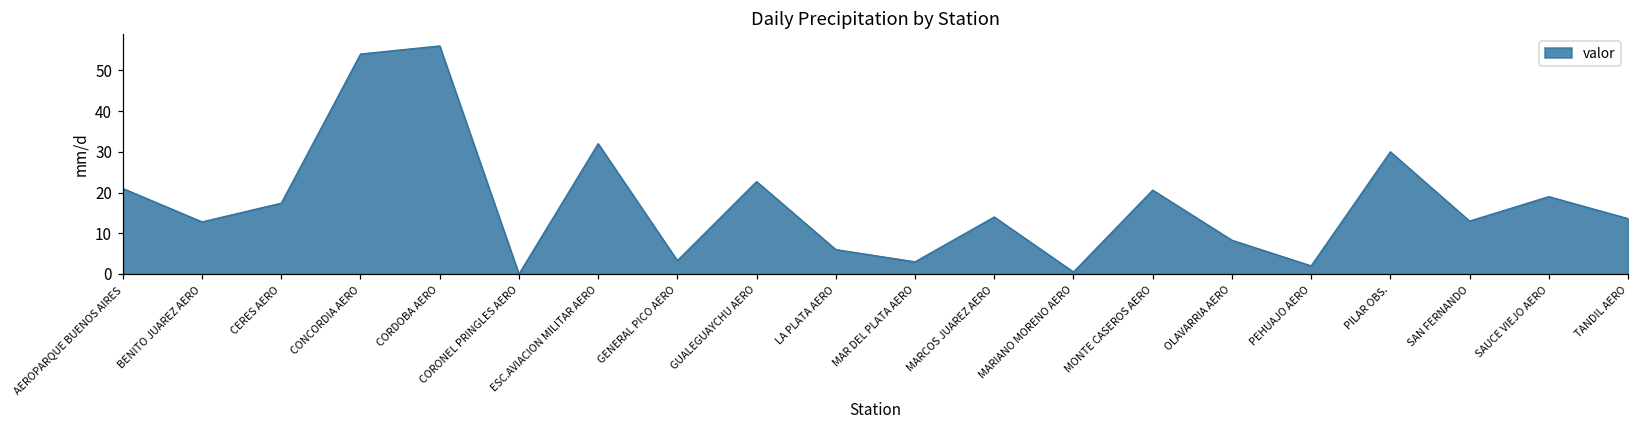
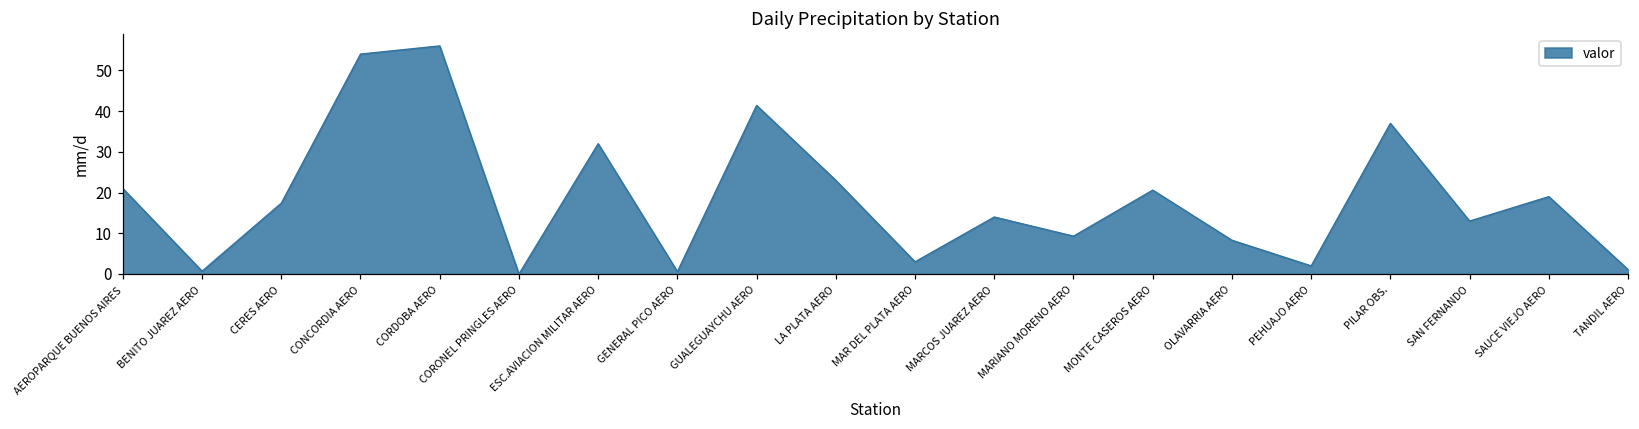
  {
    "AEROPARQUE BUENOS AIRES": 21,
-   "BENITO JUAREZ AERO": 13,
+   "BENITO JUAREZ AERO": 1,
    "CERES AERO": 17,
    "CONCORDIA AERO": 54,
    "CORDOBA AERO": 56,
    "CORONEL PRINGLES AERO": 0,
    "ESC.AVIACION MILITAR AERO": 32,
-   "GENERAL PICO AERO": 3,
-   "GUALEGUAYCHU AERO": 23,
-   "LA PLATA AERO": 6,
+   "GENERAL PICO AERO": 1,
+   "GUALEGUAYCHU AERO": 41,
+   "LA PLATA AERO": 23,
    "MAR DEL PLATA AERO": 3,
    "MARCOS JUAREZ AERO": 14,
-   "MARIANO MORENO AERO": 1,
+   "MARIANO MORENO AERO": 9,
    "MONTE CASEROS AERO": 21,
    "OLAVARRIA AERO": 8,
    "PEHUAJO AERO": 2,
-   "PILAR OBS.": 30,
+   "PILAR OBS.": 37,
    "SAN FERNANDO": 13,
    "SAUCE VIEJO AERO": 19,
-   "TANDIL AERO": 14
+   "TANDIL AERO": 1
  }
